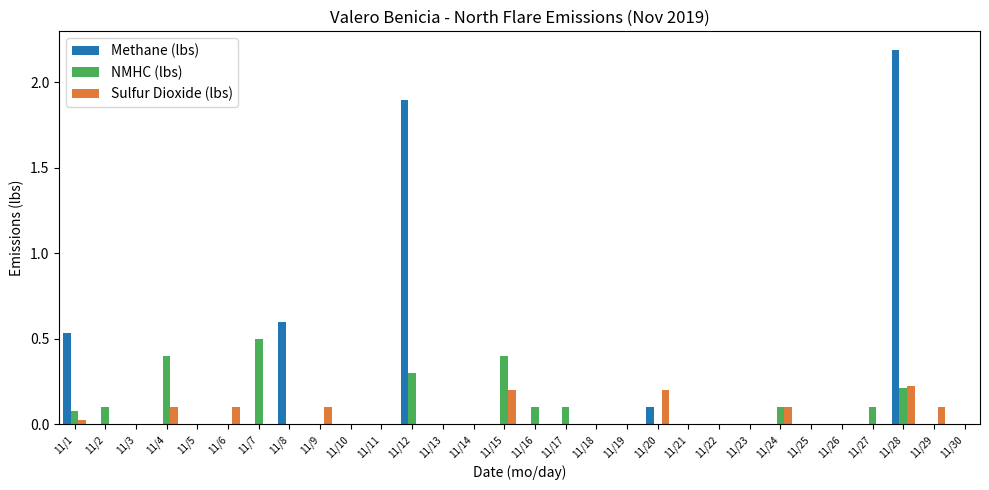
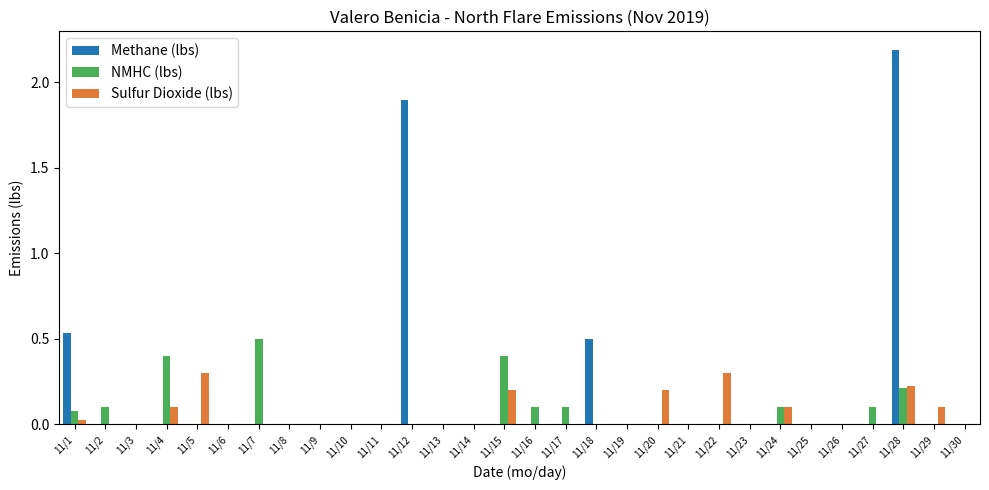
  {
    "Methane (lbs)": {
      "11/1": 0.54,
      "11/2": 0.0,
      "11/3": 0.0,
      "11/4": 0.0,
      "11/5": 0.0,
      "11/6": 0.0,
      "11/7": 0.0,
-     "11/8": 0.6,
+     "11/8": 0.0,
      "11/9": 0.0,
      "11/10": 0.0,
      "11/11": 0.0,
      "11/12": 1.9,
      "11/13": 0.0,
      "11/14": 0.0,
      "11/15": 0.0,
      "11/16": 0.0,
      "11/17": 0.0,
-     "11/18": 0.0,
+     "11/18": 0.5,
      "11/19": 0.0,
-     "11/20": 0.1,
+     "11/20": 0.0,
      "11/21": 0.0,
      "11/22": 0.0,
      "11/23": 0.0,
      "11/24": 0.0,
      "11/25": 0.0,
      "11/26": 0.0,
      "11/27": 0.0,
      "11/28": 2.2,
      "11/29": 0.0,
      "11/30": 0.0
    },
    "NMHC (lbs)": {
      "11/1": 0.08,
      "11/2": 0.1,
      "11/3": 0.0,
      "11/4": 0.4,
      "11/5": 0.0,
      "11/6": 0.0,
      "11/7": 0.5,
      "11/8": 0.0,
      "11/9": 0.0,
      "11/10": 0.0,
      "11/11": 0.0,
-     "11/12": 0.3,
+     "11/12": 0.0,
      "11/13": 0.0,
      "11/14": 0.0,
      "11/15": 0.4,
      "11/16": 0.1,
      "11/17": 0.1,
      "11/18": 0.0,
      "11/19": 0.0,
      "11/20": 0.0,
      "11/21": 0.0,
      "11/22": 0.0,
      "11/23": 0.0,
      "11/24": 0.1,
      "11/25": 0.0,
      "11/26": 0.0,
      "11/27": 0.1,
      "11/28": 0.2,
      "11/29": 0.0,
      "11/30": 0.0
    },
    "Sulfur Dioxide (lbs)": {
      "11/1": 0.03,
      "11/2": 0.0,
      "11/3": 0.0,
      "11/4": 0.1,
-     "11/5": 0.0,
-     "11/6": 0.1,
+     "11/5": 0.3,
+     "11/6": 0.0,
      "11/7": 0.0,
      "11/8": 0.0,
-     "11/9": 0.1,
+     "11/9": 0.0,
      "11/10": 0.0,
      "11/11": 0.0,
      "11/12": 0.0,
      "11/13": 0.0,
      "11/14": 0.0,
      "11/15": 0.2,
      "11/16": 0.0,
      "11/17": 0.0,
      "11/18": 0.0,
      "11/19": 0.0,
      "11/20": 0.2,
      "11/21": 0.0,
-     "11/22": 0.0,
+     "11/22": 0.3,
      "11/23": 0.0,
      "11/24": 0.1,
      "11/25": 0.0,
      "11/26": 0.0,
      "11/27": 0.0,
      "11/28": 0.22,
      "11/29": 0.1,
      "11/30": 0.0
    }
  }
